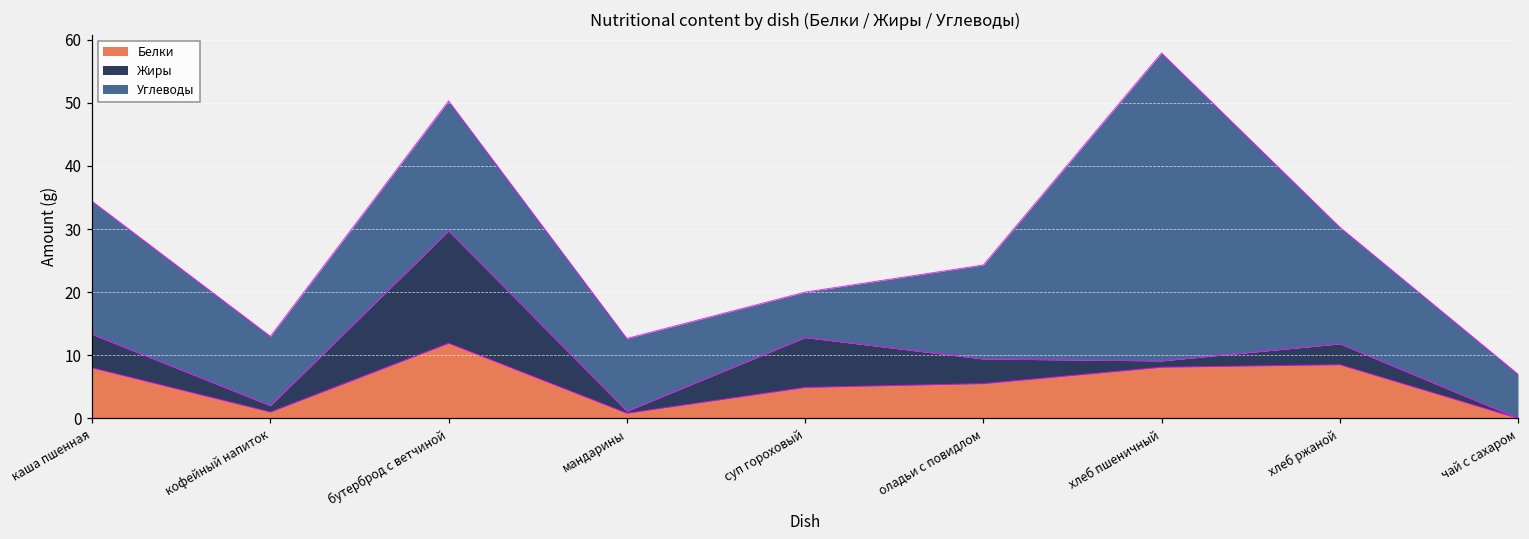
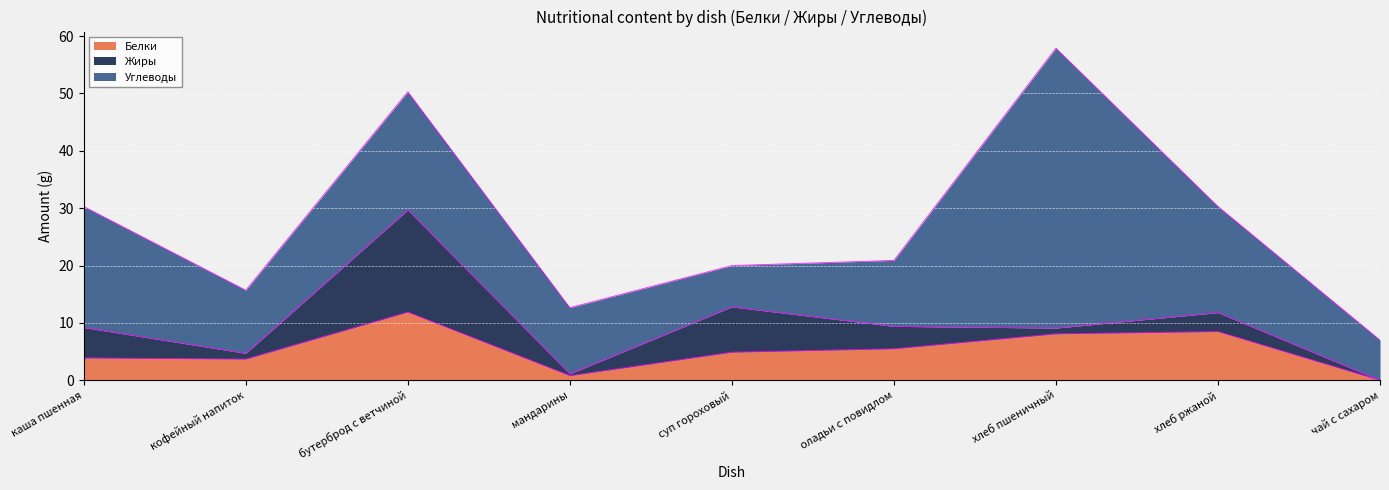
  {
    "Белки": {
-     "каша пшенная": 8,
-     "кофейный напиток": 1,
+     "каша пшенная": 4,
+     "кофейный напиток": 4,
      "бутерброд с ветчиной": 12,
      "суп гороховый": 5,
      "оладьи с повидлом": 6,
      "хлеб пшеничный": 8,
      "хлеб ржаной": 9
    },
    "Жиры": {
      "каша пшенная": 5,
      "кофейный напиток": 1,
      "бутерброд с ветчиной": 18,
      "суп гороховый": 8,
      "оладьи с повидлом": 4,
      "хлеб пшеничный": 1,
      "хлеб ржаной": 3
    },
    "Углеводы": {
      "каша пшенная": 21,
      "кофейный напиток": 11,
      "бутерброд с ветчиной": 21,
      "мандарины": 12,
      "суп гороховый": 7,
-     "оладьи с повидлом": 15,
+     "оладьи с повидлом": 11,
      "хлеб пшеничный": 49,
      "хлеб ржаной": 19,
      "чай с сахаром": 7
    }
  }
